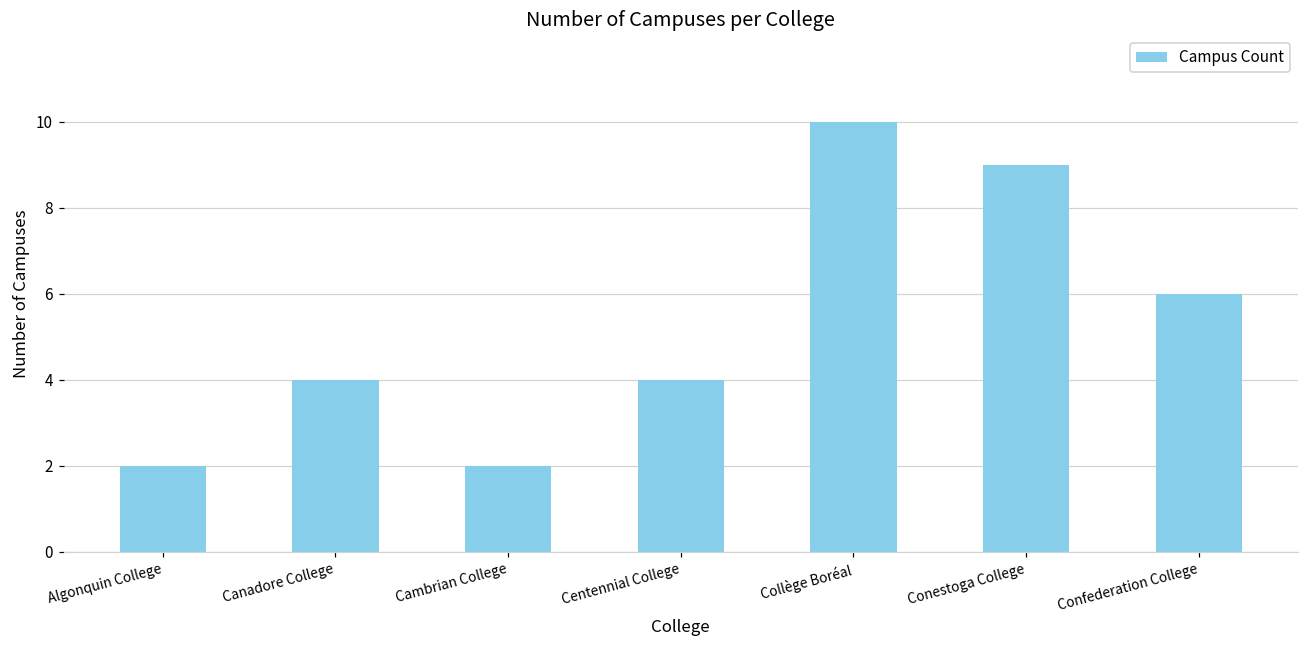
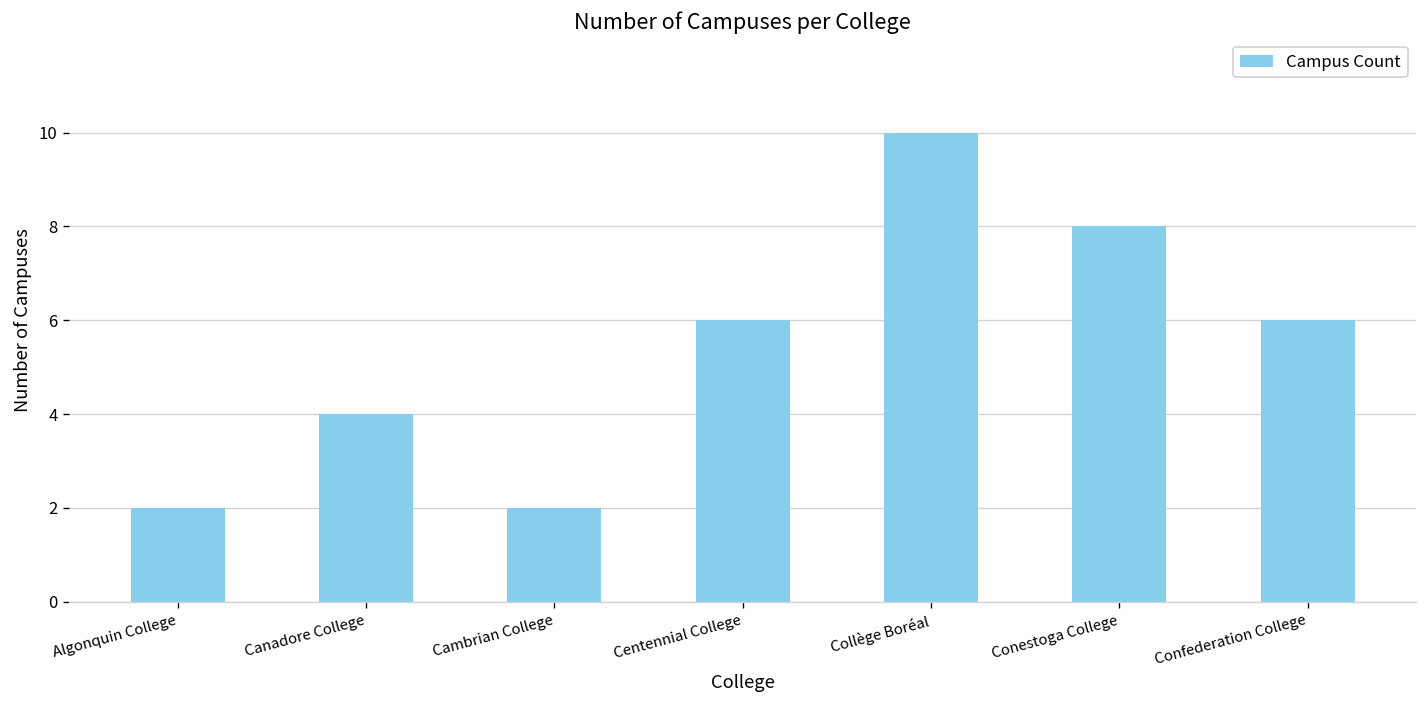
  {
    "Algonquin College": 2,
    "Canadore College": 4,
    "Cambrian College": 2,
-   "Centennial College": 4,
+   "Centennial College": 6,
    "Collège Boréal": 10,
-   "Conestoga College": 9,
+   "Conestoga College": 8,
    "Confederation College": 6
  }
